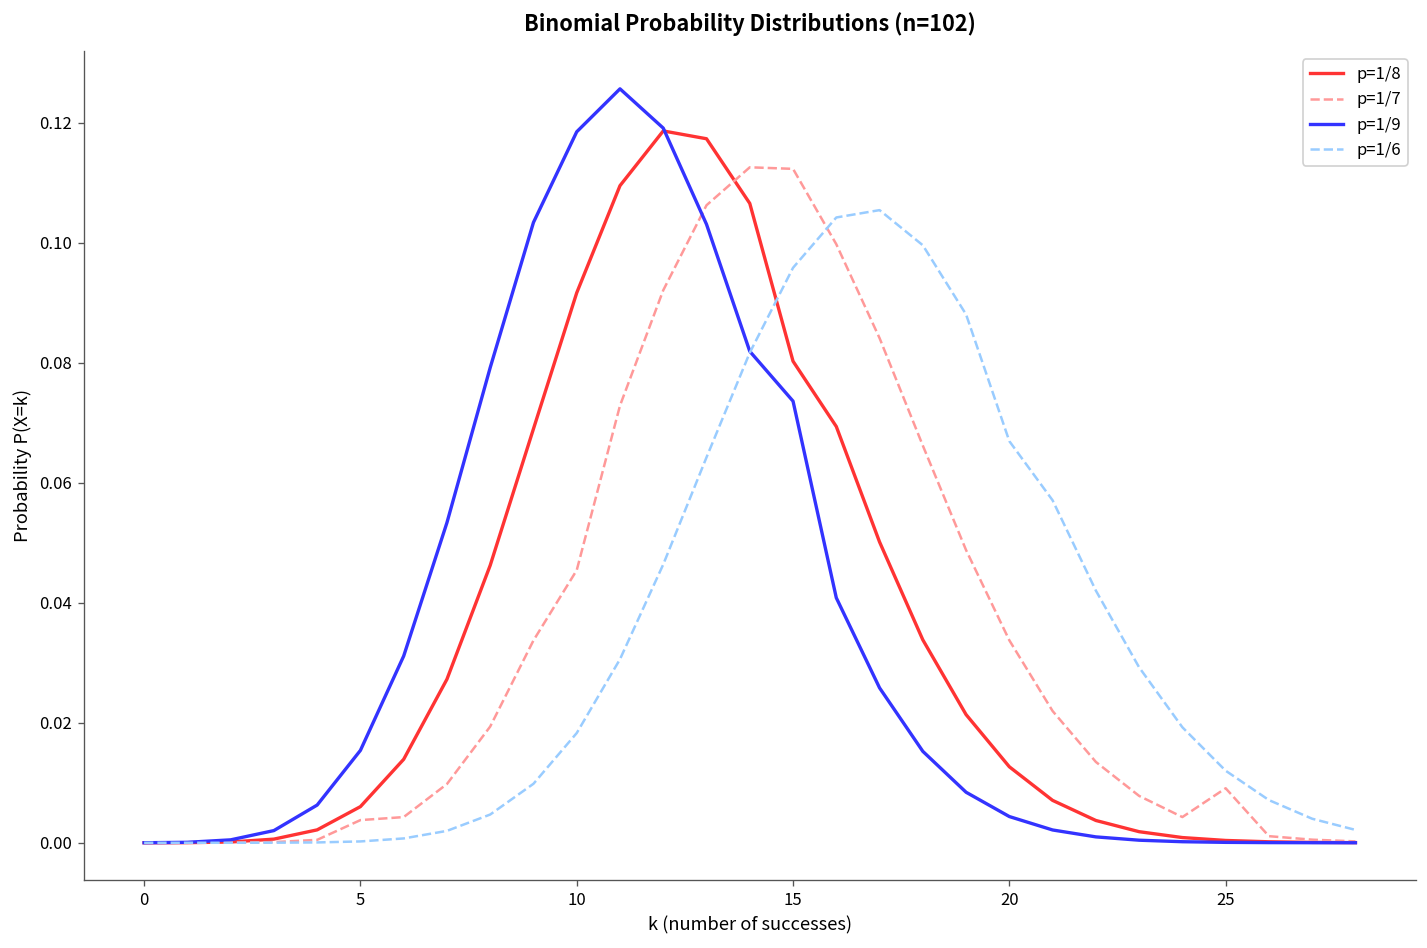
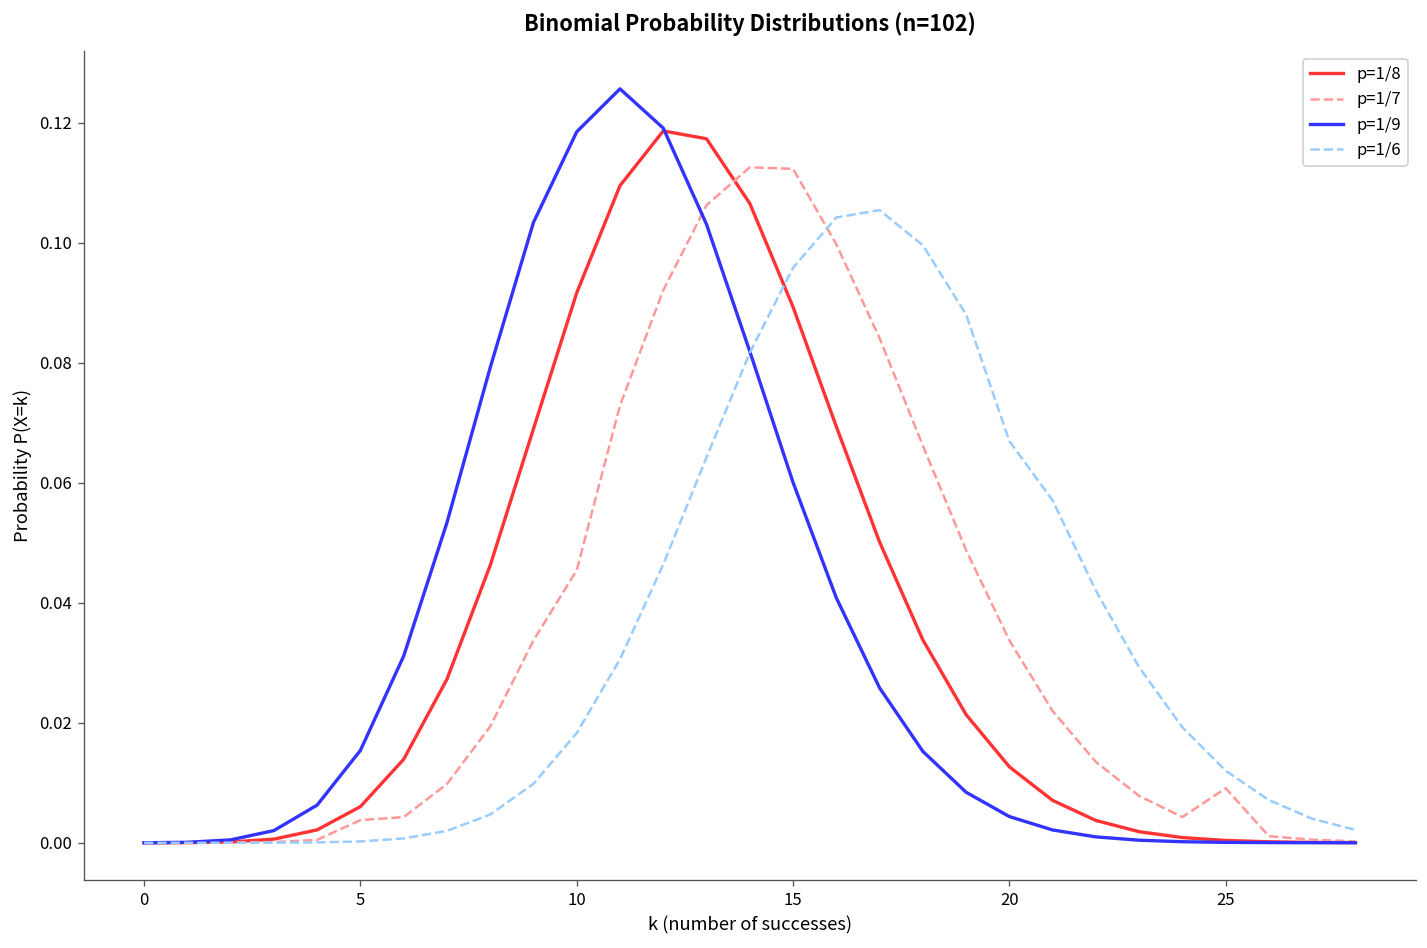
  {
    "p=1/8": {
      "5": 0.006,
      "10": 0.092,
-     "15": 0.080,
+     "15": 0.089,
      "20": 0.013
    },
    "p=1/7": {
      "5": 0.004,
      "10": 0.045,
      "15": 0.112,
      "20": 0.034,
      "25": 0.009
    },
    "p=1/9": {
      "5": 0.015,
      "10": 0.119,
-     "15": 0.074,
+     "15": 0.060,
      "20": 0.004
    },
    "p=1/6": {
      "5": 0.000,
      "10": 0.018,
      "15": 0.096,
      "20": 0.067,
      "25": 0.012
    }
  }
